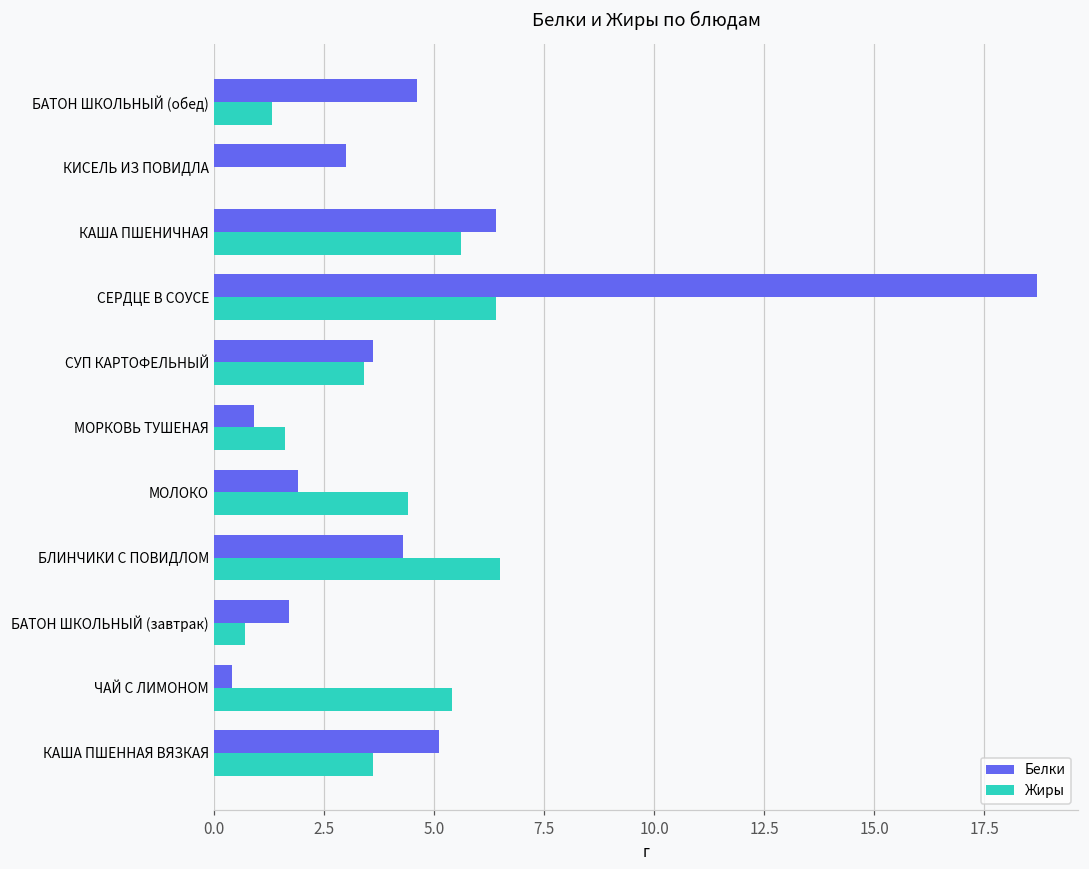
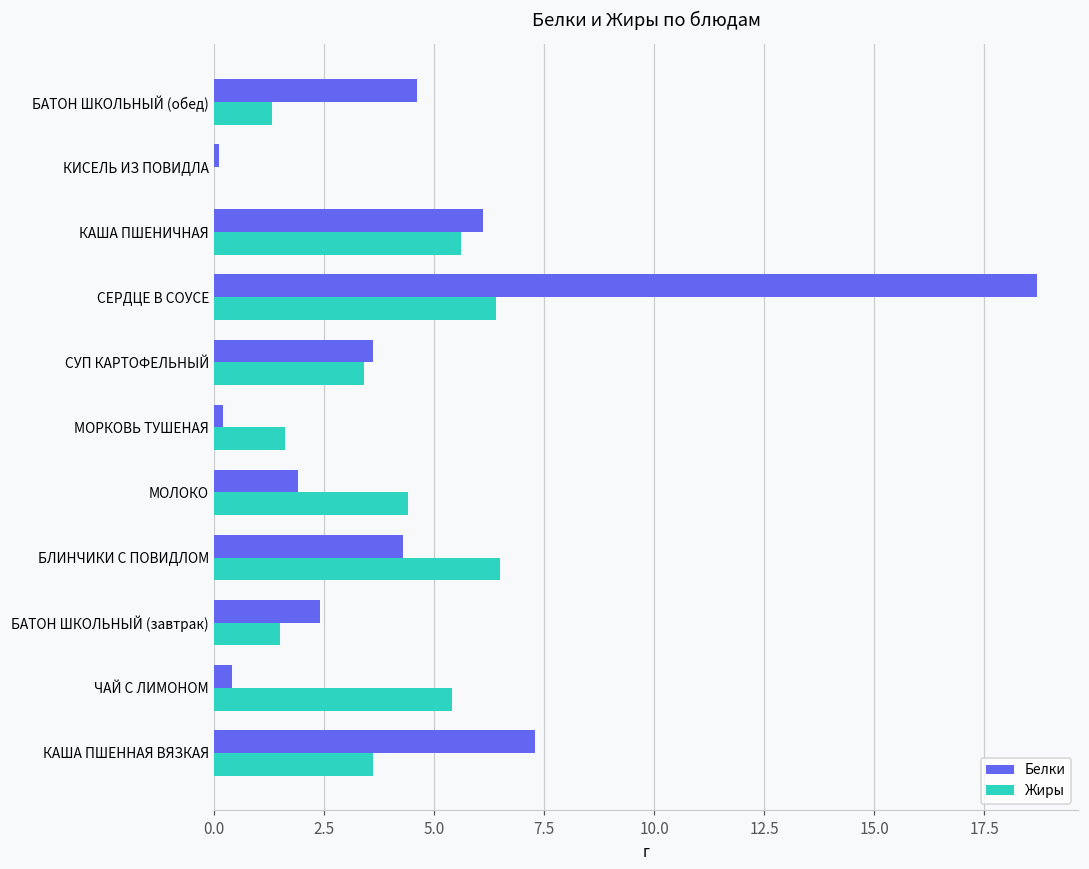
  {
    "Белки": {
      "БАТОН ШКОЛЬНЫЙ (обед)": 4.6,
-     "КИСЕЛЬ ИЗ ПОВИДЛА": 3.0,
-     "КАША ПШЕНИЧНАЯ": 6.4,
+     "КИСЕЛЬ ИЗ ПОВИДЛА": 0.1,
+     "КАША ПШЕНИЧНАЯ": 6.1,
      "СЕРДЦЕ В СОУСЕ": 18.7,
      "СУП КАРТОФЕЛЬНЫЙ": 3.6,
-     "МОРКОВЬ ТУШЕНАЯ": 0.9,
+     "МОРКОВЬ ТУШЕНАЯ": 0.2,
      "МОЛОКО": 1.9,
      "БЛИНЧИКИ С ПОВИДЛОМ": 4.3,
-     "БАТОН ШКОЛЬНЫЙ (завтрак)": 1.7,
+     "БАТОН ШКОЛЬНЫЙ (завтрак)": 2.4,
      "ЧАЙ С ЛИМОНОМ": 0.4,
-     "КАША ПШЕННАЯ ВЯЗКАЯ": 5.1
+     "КАША ПШЕННАЯ ВЯЗКАЯ": 7.3
    },
    "Жиры": {
      "БАТОН ШКОЛЬНЫЙ (обед)": 1.3,
      "КИСЕЛЬ ИЗ ПОВИДЛА": 0.0,
      "КАША ПШЕНИЧНАЯ": 5.6,
      "СЕРДЦЕ В СОУСЕ": 6.4,
      "СУП КАРТОФЕЛЬНЫЙ": 3.4,
      "МОРКОВЬ ТУШЕНАЯ": 1.6,
      "МОЛОКО": 4.4,
      "БЛИНЧИКИ С ПОВИДЛОМ": 6.5,
-     "БАТОН ШКОЛЬНЫЙ (завтрак)": 0.7,
+     "БАТОН ШКОЛЬНЫЙ (завтрак)": 1.5,
      "ЧАЙ С ЛИМОНОМ": 5.4,
      "КАША ПШЕННАЯ ВЯЗКАЯ": 3.6
    }
  }
